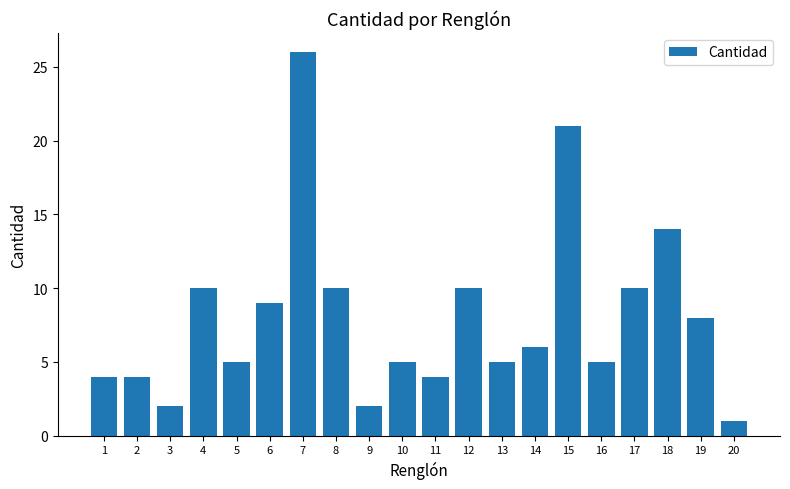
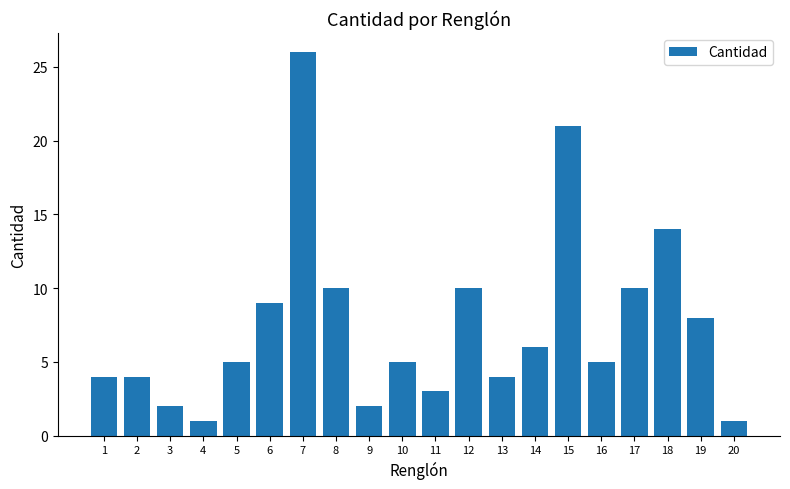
  {
    "1": 4,
    "2": 4,
    "3": 2,
-   "4": 10,
+   "4": 1,
    "5": 5,
    "6": 9,
    "7": 26,
    "8": 10,
    "9": 2,
    "10": 5,
-   "11": 4,
+   "11": 3,
    "12": 10,
-   "13": 5,
+   "13": 4,
    "14": 6,
    "15": 21,
    "16": 5,
    "17": 10,
    "18": 14,
    "19": 8,
    "20": 1
  }
